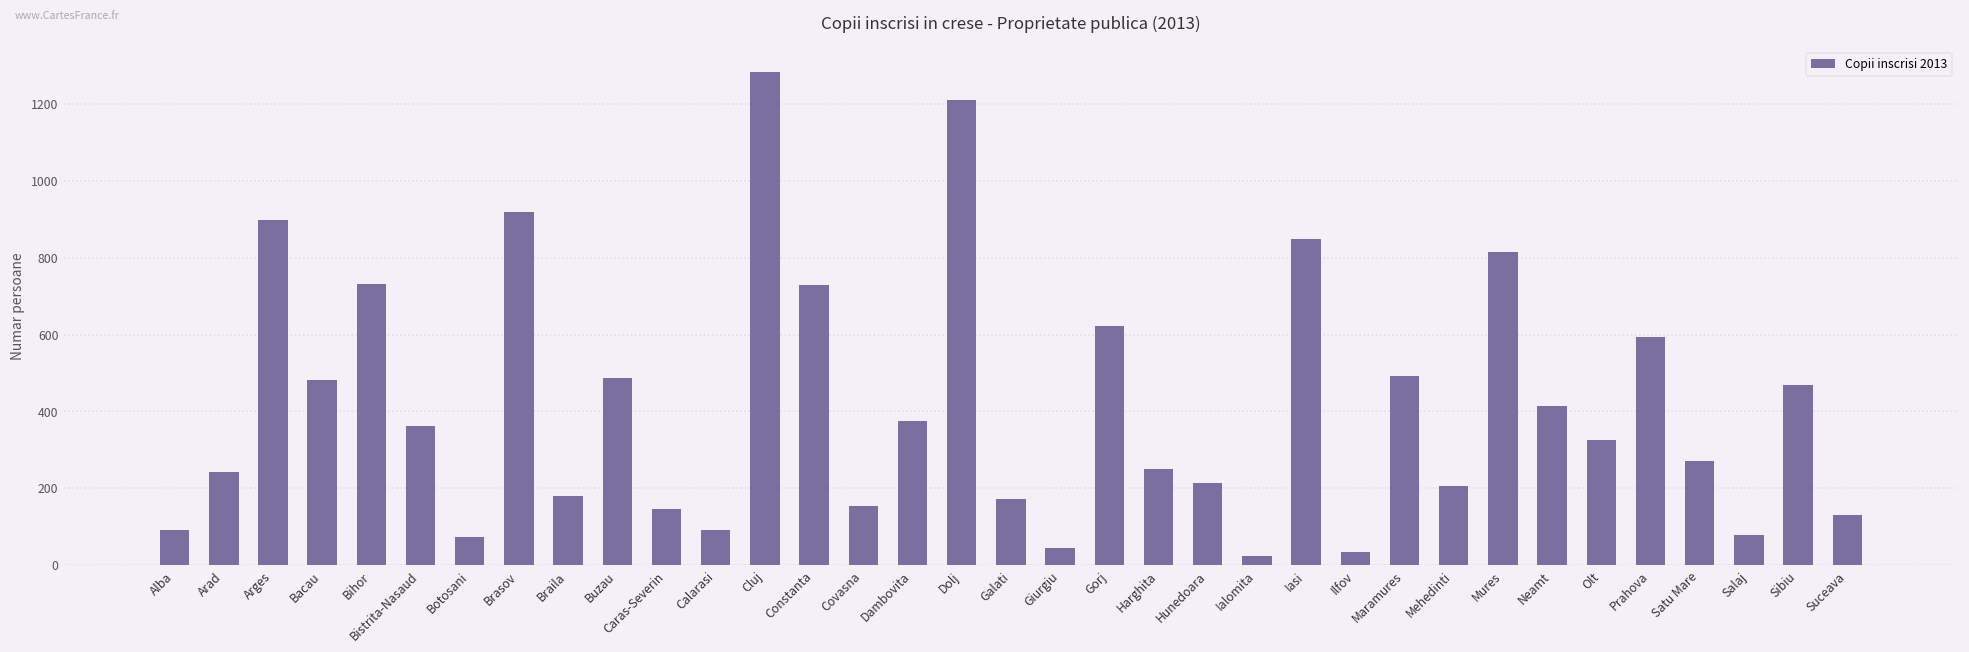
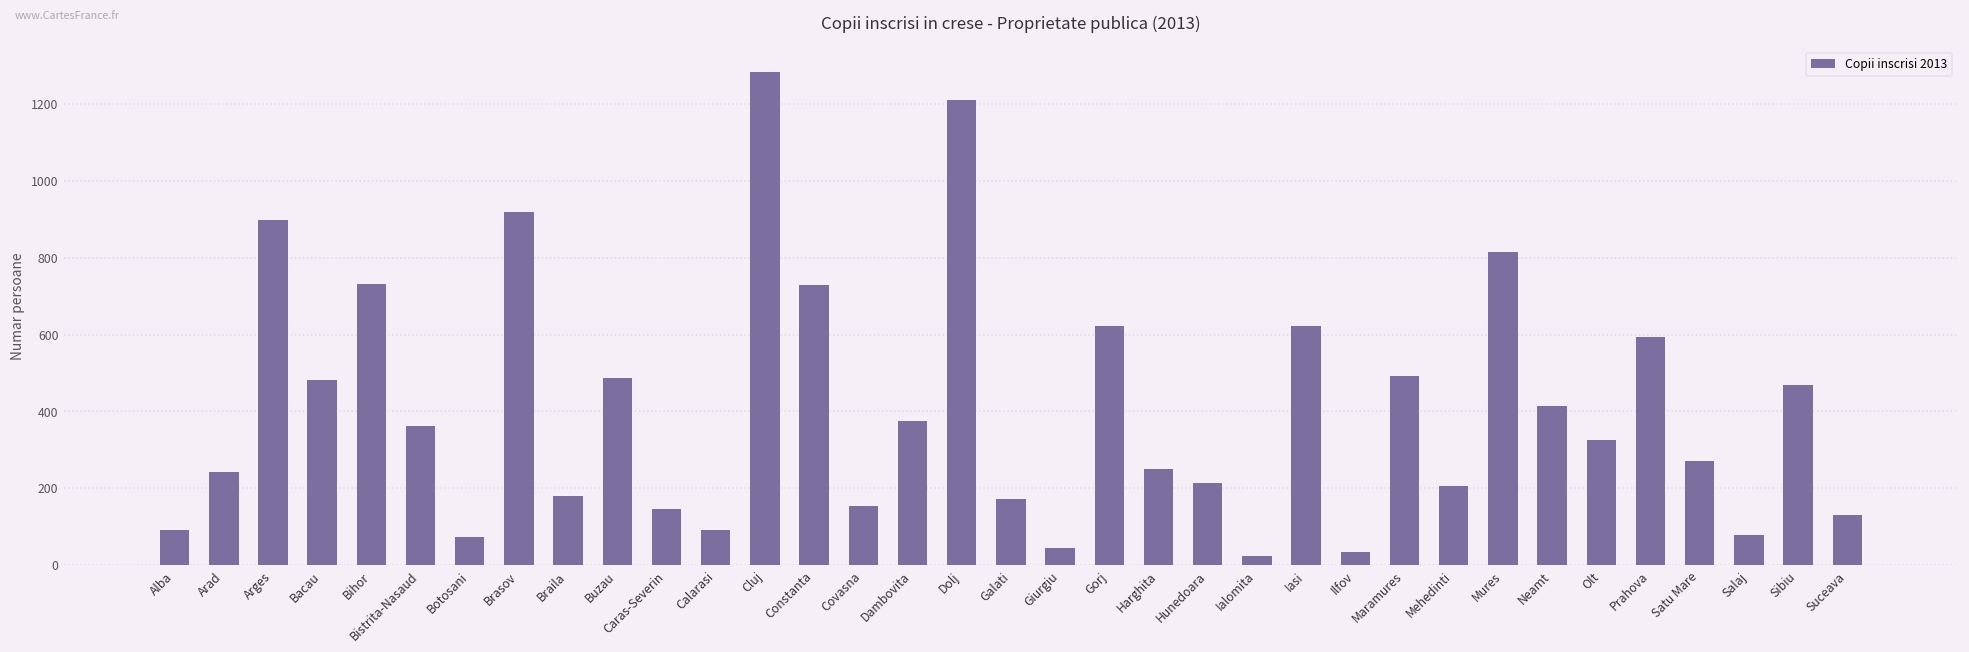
  {
    "Alba": 90,
    "Arad": 240,
    "Arges": 900,
    "Bacau": 480,
    "Bihor": 730,
    "Bistrita-Nasaud": 360,
    "Botosani": 70,
    "Brasov": 920,
    "Braila": 180,
    "Buzau": 490,
    "Caras-Severin": 150,
    "Calarasi": 90,
    "Cluj": 1290,
    "Constanta": 730,
    "Covasna": 150,
    "Dambovita": 380,
    "Dolj": 1210,
    "Galati": 170,
    "Giurgiu": 50,
    "Gorj": 620,
    "Harghita": 250,
    "Hunedoara": 210,
    "Ialomita": 20,
-   "Iasi": 850,
+   "Iasi": 620,
    "Ilfov": 30,
    "Maramures": 490,
    "Mehedinti": 210,
    "Mures": 810,
    "Neamt": 420,
    "Olt": 330,
    "Prahova": 590,
    "Satu Mare": 270,
    "Salaj": 80,
    "Sibiu": 470,
    "Suceava": 130
  }
